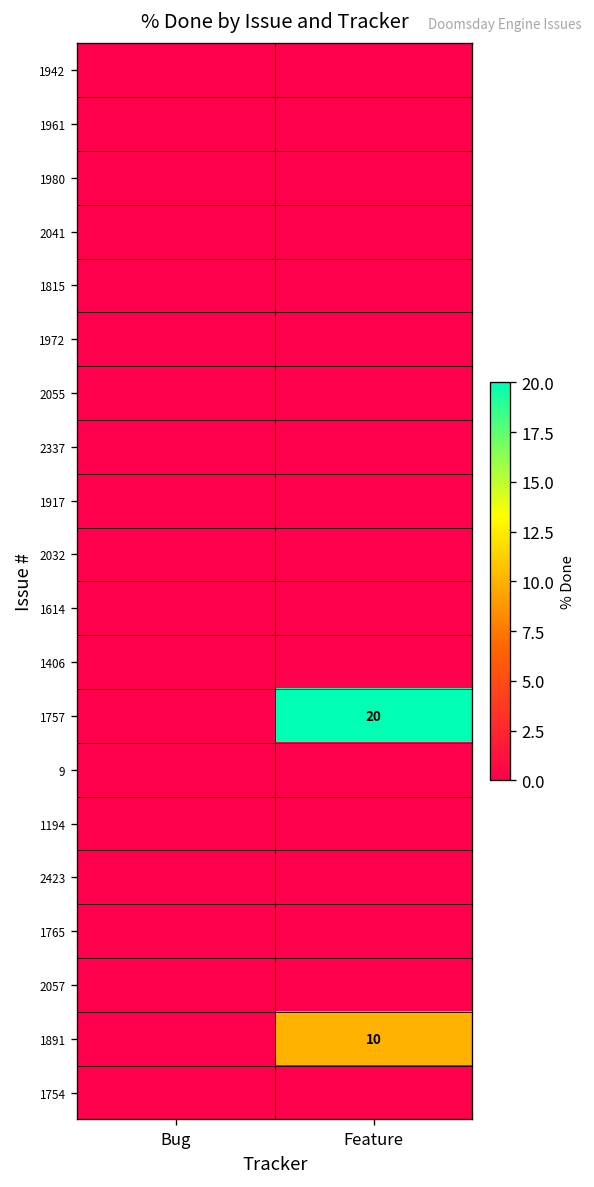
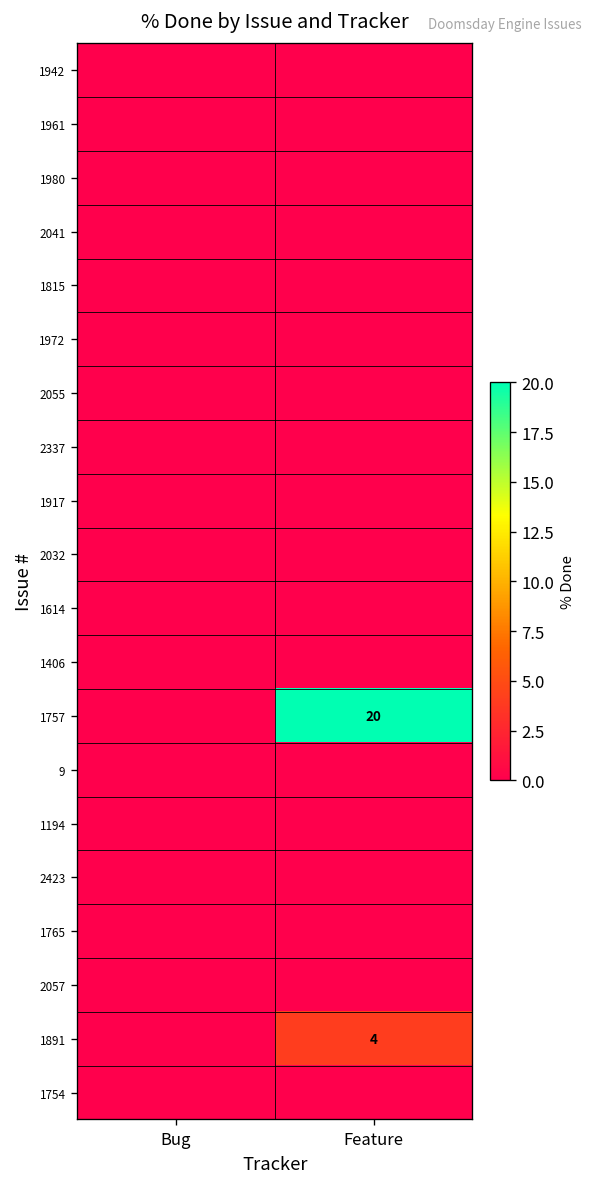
  {
    "1757": {
      "Feature": 20
    },
    "1891": {
-     "Feature": 10
+     "Feature": 4
    }
  }
